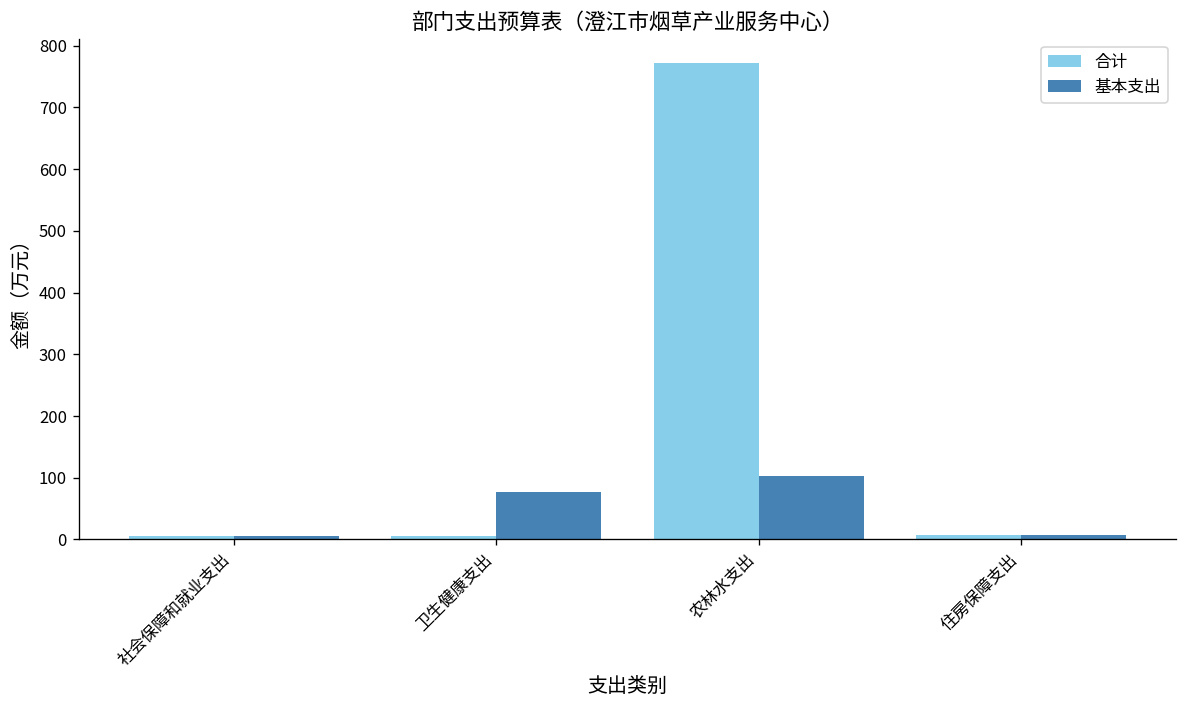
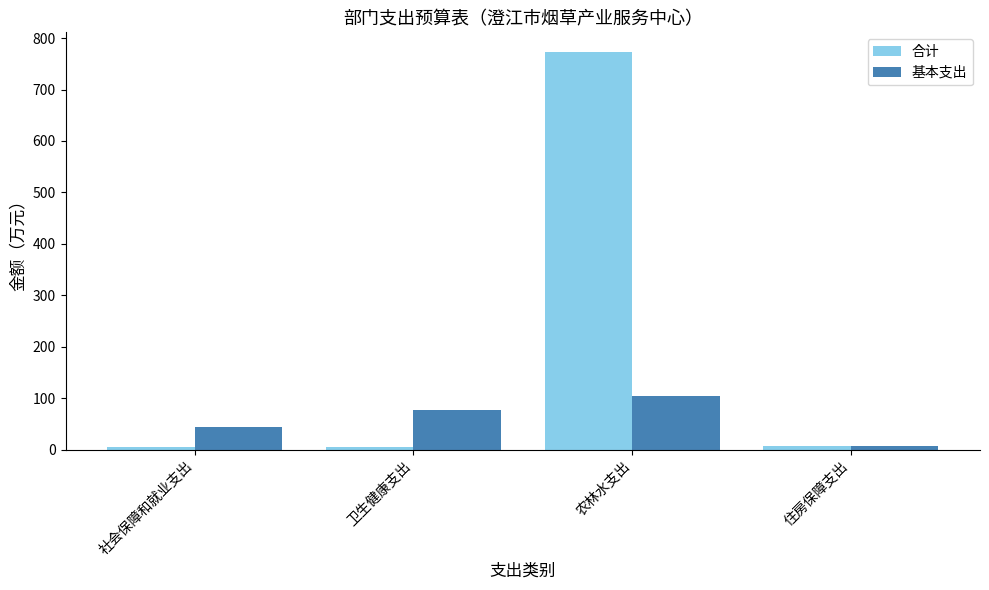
  {
    "合计": {
      "社会保障和就业支出": 10,
      "卫生健康支出": 10,
      "农林水支出": 770,
      "住房保障支出": 10
    },
    "基本支出": {
-     "社会保障和就业支出": 10,
+     "社会保障和就业支出": 40,
      "卫生健康支出": 80,
      "农林水支出": 100,
      "住房保障支出": 10
    }
  }
